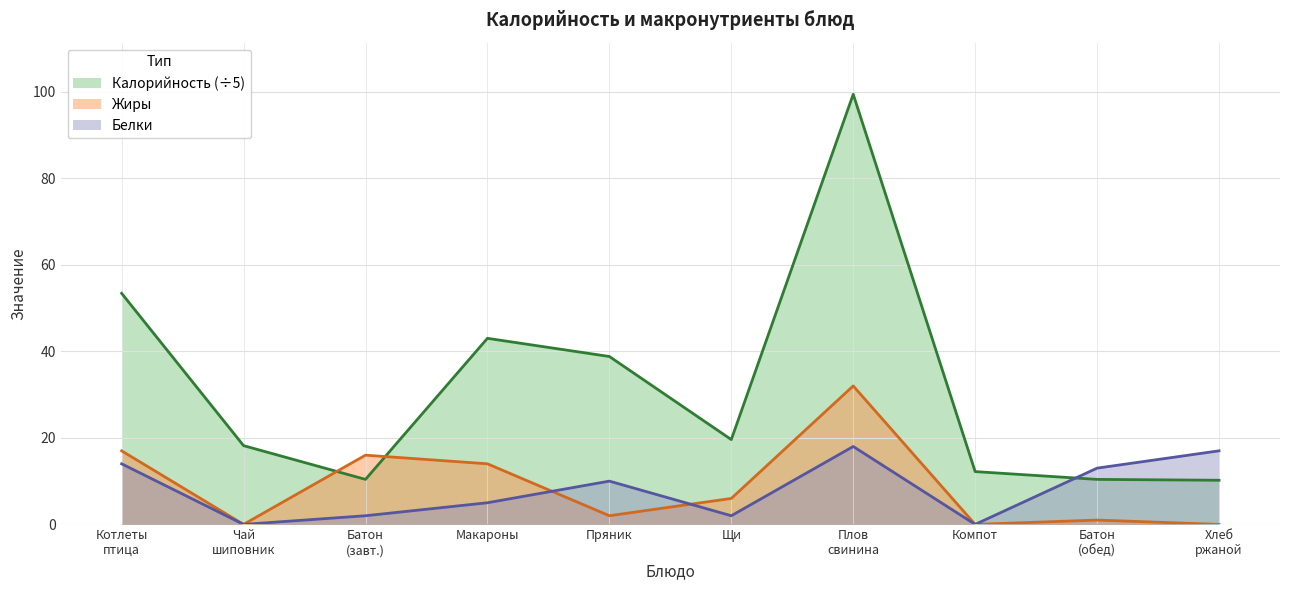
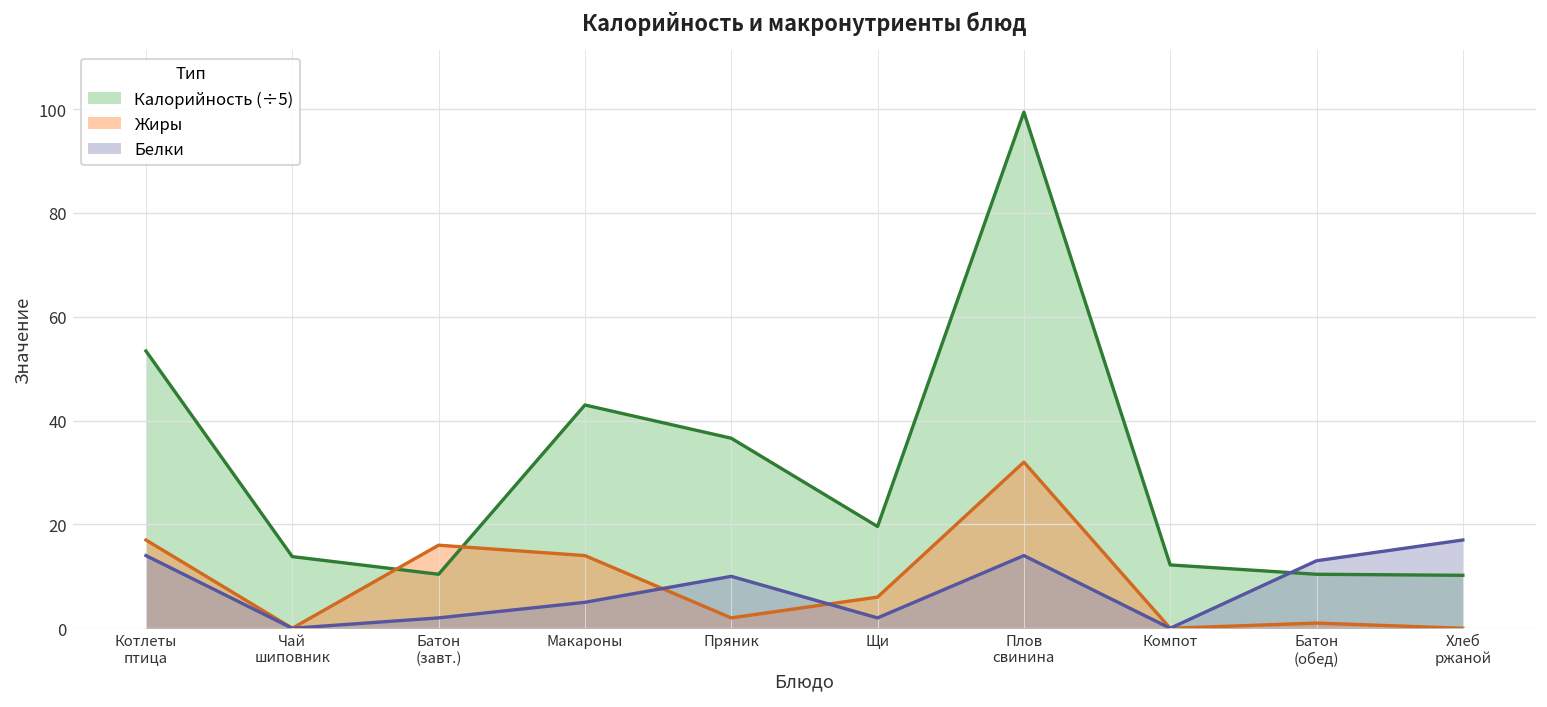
  {
    "Калорийность (÷5)": {
      "Котлеты птица": 53,
-     "Чай шиповник": 18,
+     "Чай шиповник": 14,
      "Батон (завт.)": 10,
      "Макароны": 43,
-     "Пряник": 39,
+     "Пряник": 37,
      "Щи": 20,
      "Плов свинина": 99,
      "Компот": 12,
      "Батон (обед)": 10,
      "Хлеб ржаной": 10
    },
    "Жиры": {
      "Котлеты птица": 17,
      "Батон (завт.)": 16,
      "Макароны": 14,
      "Пряник": 2,
      "Щи": 6,
      "Плов свинина": 32,
      "Батон (обед)": 1,
      "Хлеб ржаной": 0
    },
    "Белки": {
      "Котлеты птица": 14,
      "Батон (завт.)": 2,
      "Макароны": 5,
      "Пряник": 10,
      "Щи": 2,
-     "Плов свинина": 18,
+     "Плов свинина": 14,
      "Батон (обед)": 13,
      "Хлеб ржаной": 17
    }
  }
